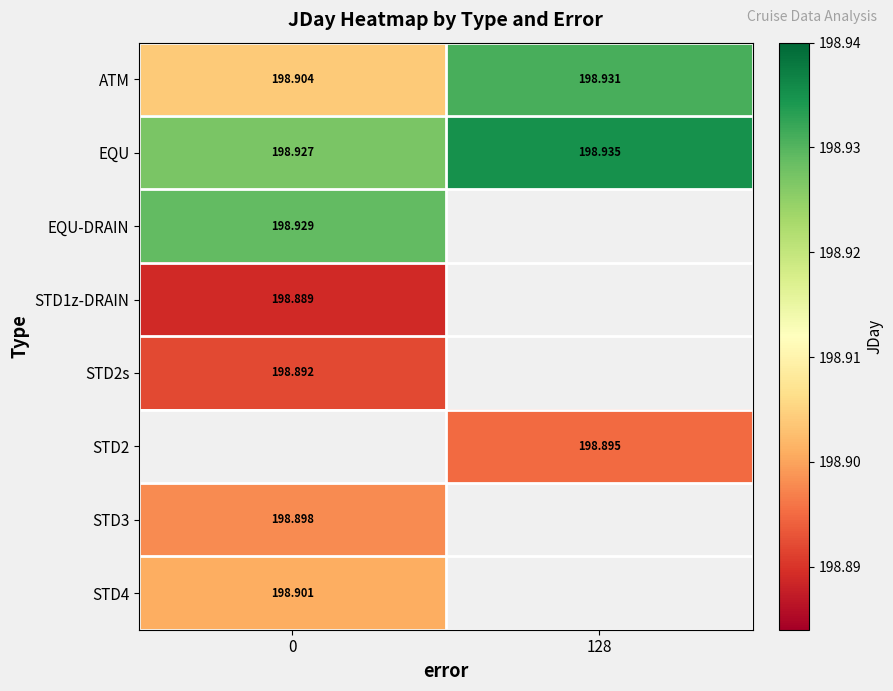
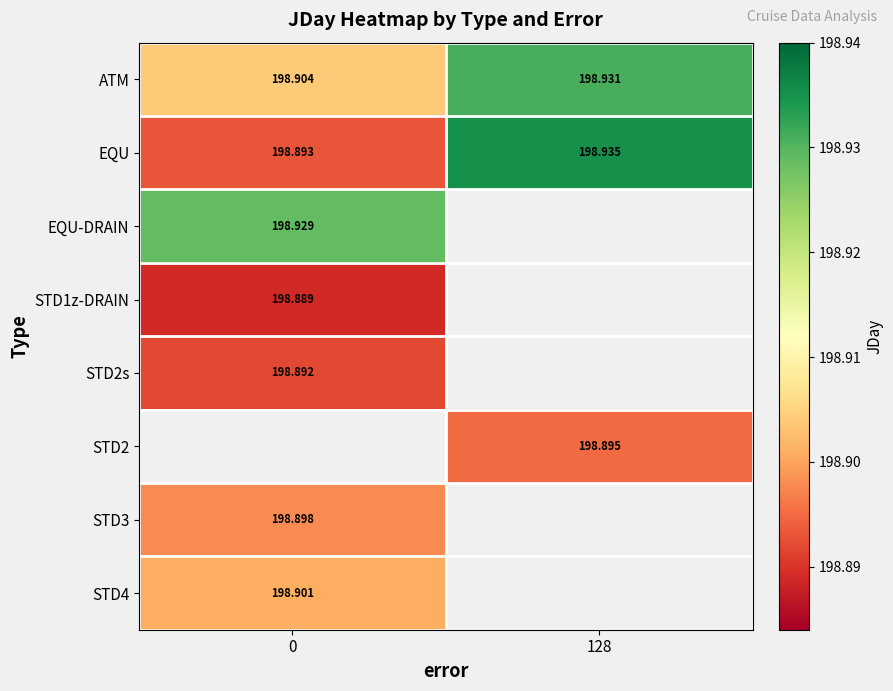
  {
    "ATM": {
      "0": 198.904,
      "128": 198.931
    },
    "EQU": {
-     "0": 198.927,
+     "0": 198.893,
      "128": 198.935
    },
    "EQU-DRAIN": {
      "0": 198.929
    },
    "STD1z-DRAIN": {
      "0": 198.889
    },
    "STD2s": {
      "0": 198.892
    },
    "STD2": {
      "128": 198.895
    },
    "STD3": {
      "0": 198.898
    },
    "STD4": {
      "0": 198.901
    }
  }
